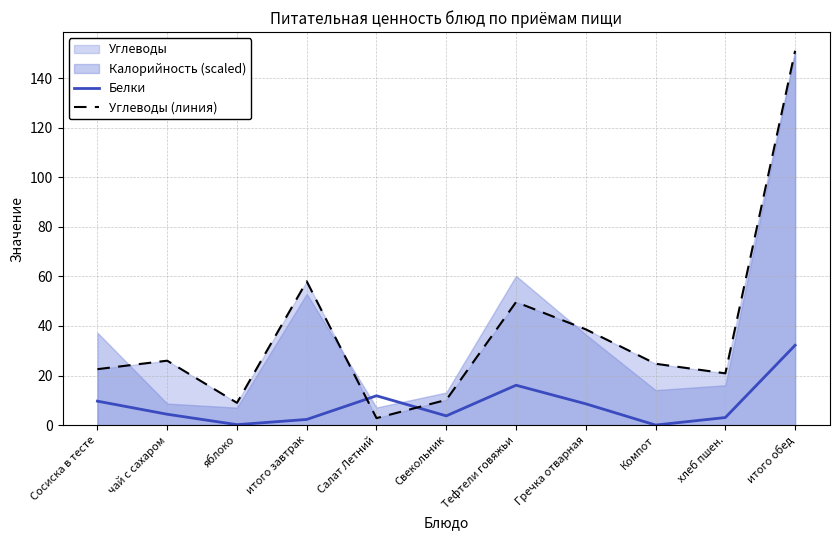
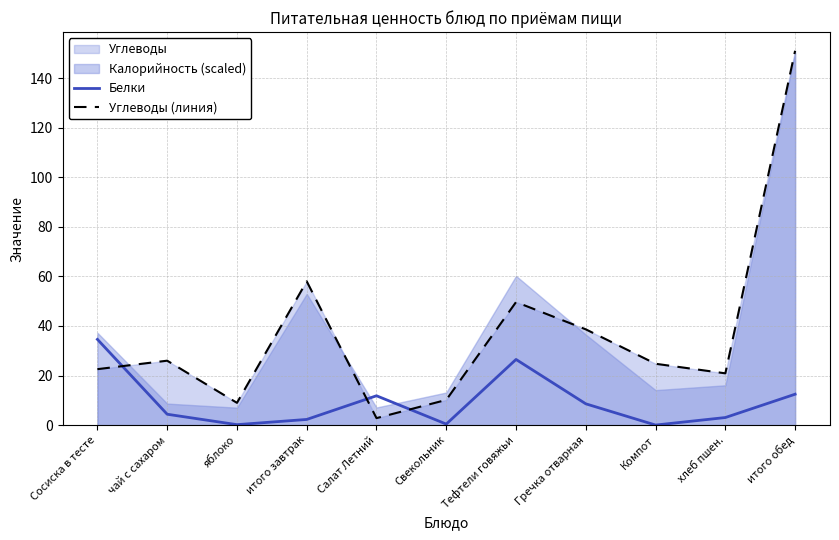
  {
    "Белки": {
-     "Сосиска в тесте": 10,
+     "Сосиска в тесте": 35,
      "чай с сахаром": 4,
      "яблоко": 0,
      "итого завтрак": 2,
      "Салат Летний": 12,
-     "Свекольник": 4,
-     "Тефтели говяжьи": 16,
+     "Свекольник": 0,
+     "Тефтели говяжьи": 27,
      "Гречка отварная": 9,
      "Компот": 0,
      "хлеб пшен.": 3,
-     "итого обед": 32
+     "итого обед": 12
    }
  }
